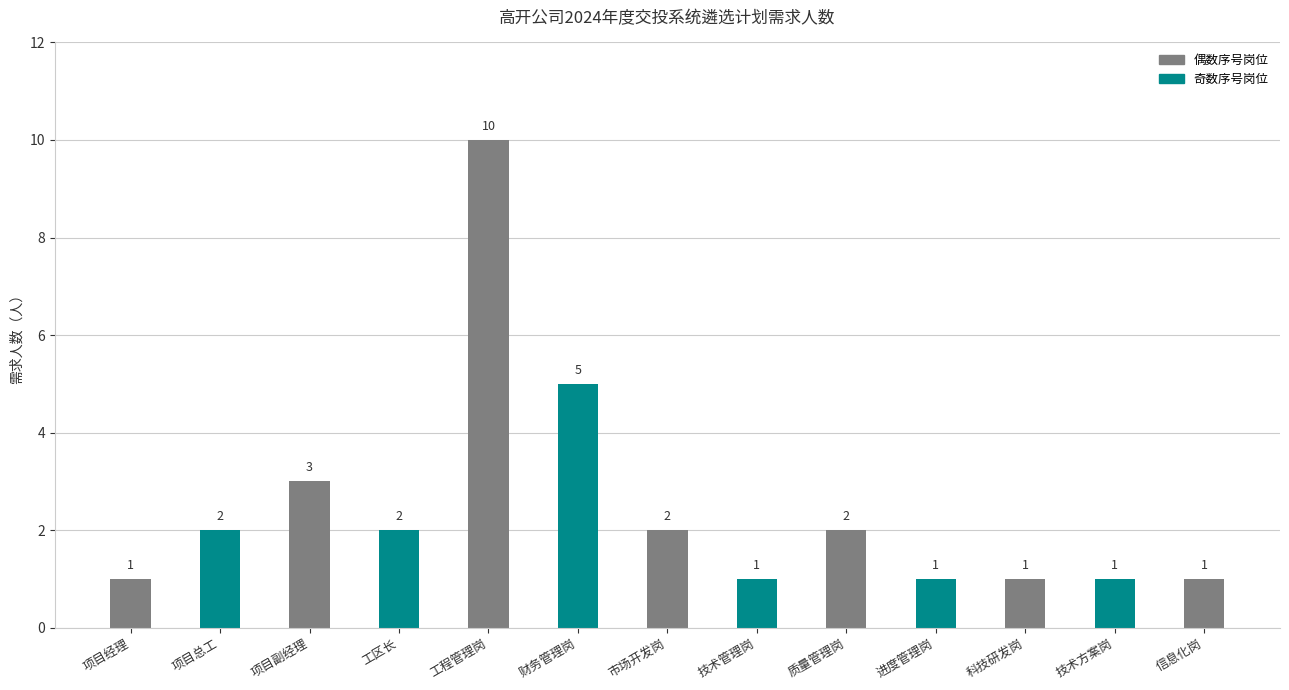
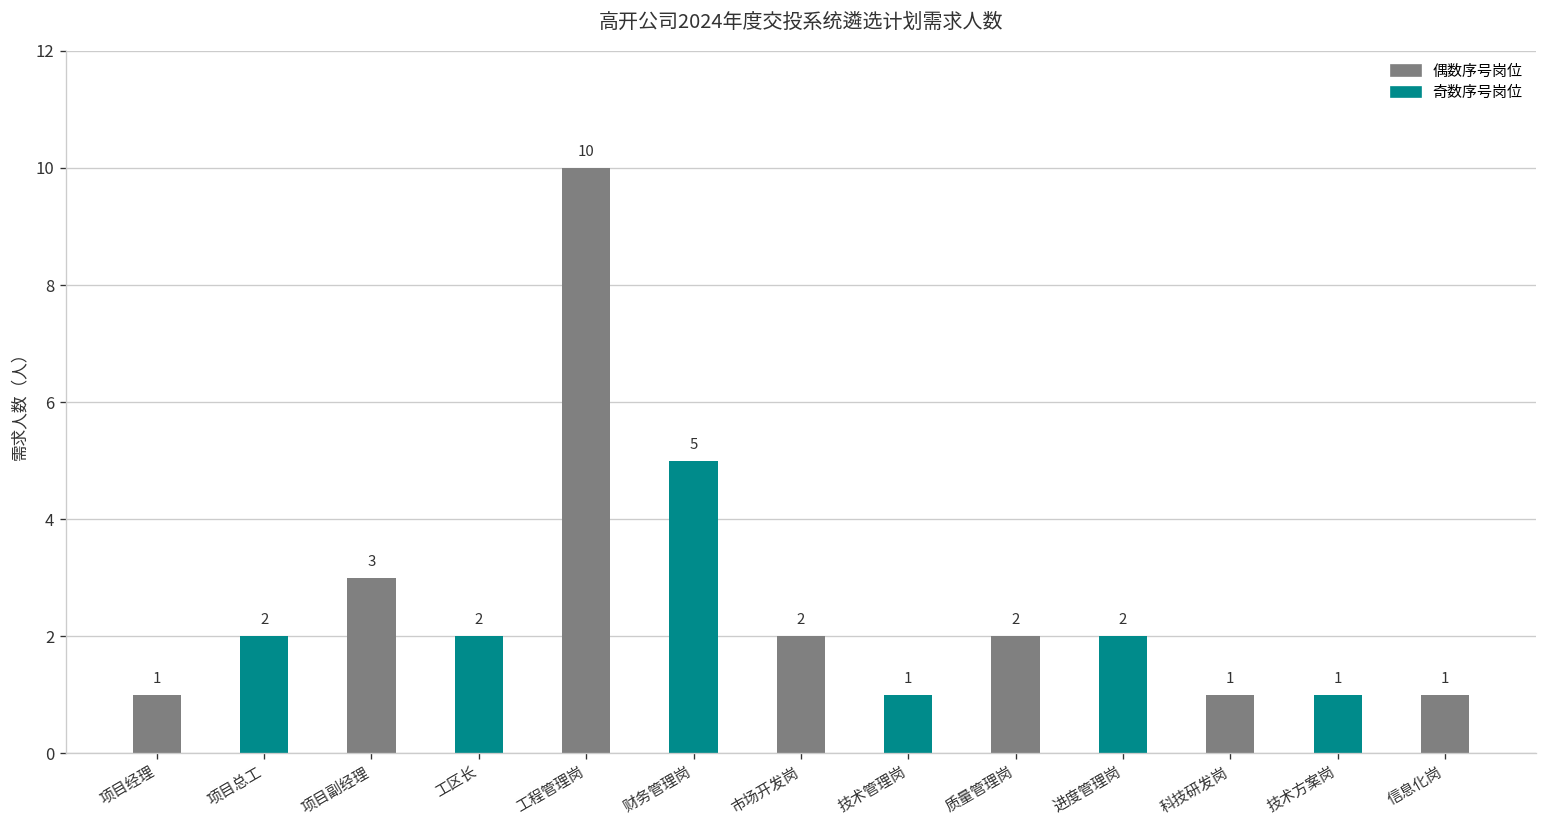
  {
    "项目经理": 1,
    "项目总工": 2,
    "项目副经理": 3,
    "工区长": 2,
    "工程管理岗": 10,
    "财务管理岗": 5,
    "市场开发岗": 2,
    "技术管理岗": 1,
    "质量管理岗": 2,
-   "进度管理岗": 1,
+   "进度管理岗": 2,
    "科技研发岗": 1,
    "技术方案岗": 1,
    "信息化岗": 1
  }
